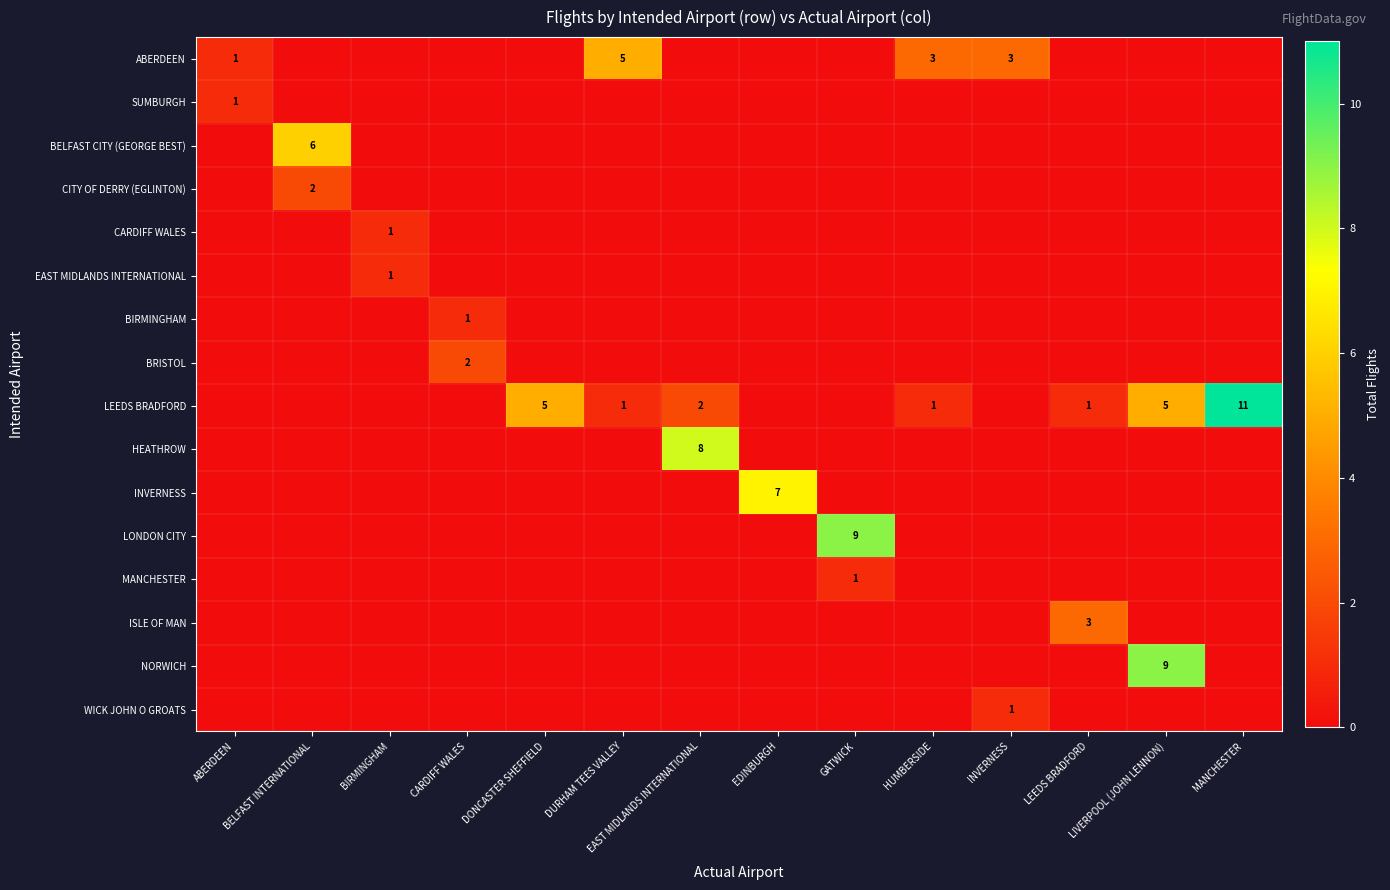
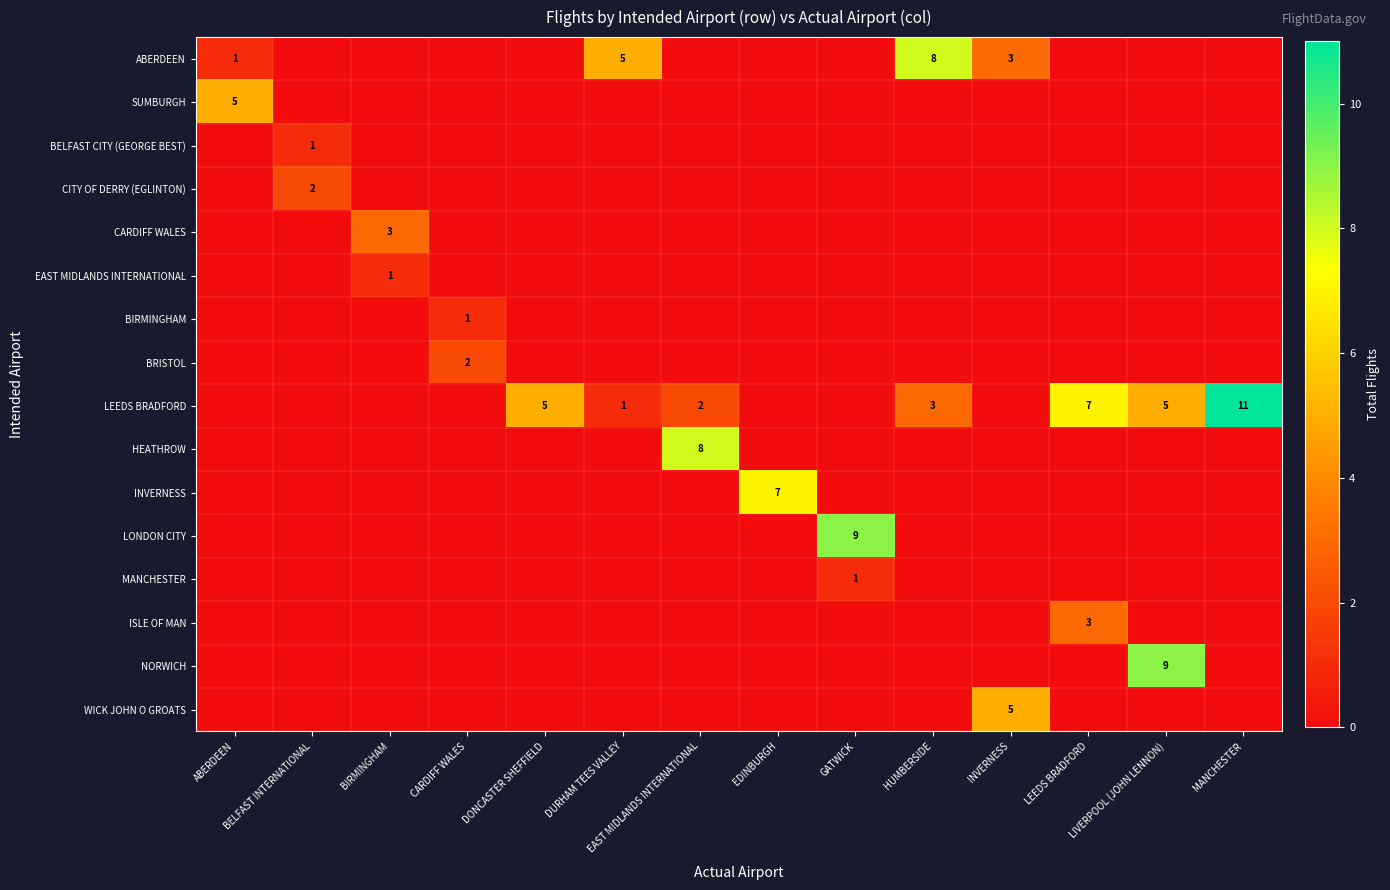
  {
    "ABERDEEN": {
      "ABERDEEN": 1,
      "DURHAM TEES VALLEY": 5,
-     "HUMBERSIDE": 3,
+     "HUMBERSIDE": 8,
      "INVERNESS": 3
    },
    "SUMBURGH": {
-     "ABERDEEN": 1
+     "ABERDEEN": 5
    },
    "BELFAST CITY (GEORGE BEST)": {
-     "BELFAST INTERNATIONAL": 6
+     "BELFAST INTERNATIONAL": 1
    },
    "CITY OF DERRY (EGLINTON)": {
      "BELFAST INTERNATIONAL": 2
    },
    "CARDIFF WALES": {
-     "BIRMINGHAM": 1
+     "BIRMINGHAM": 3
    },
    "EAST MIDLANDS INTERNATIONAL": {
      "BIRMINGHAM": 1
    },
    "BIRMINGHAM": {
      "CARDIFF WALES": 1
    },
    "BRISTOL": {
      "CARDIFF WALES": 2
    },
    "LEEDS BRADFORD": {
      "DONCASTER SHEFFIELD": 5,
      "DURHAM TEES VALLEY": 1,
      "EAST MIDLANDS INTERNATIONAL": 2,
-     "HUMBERSIDE": 1,
-     "LEEDS BRADFORD": 1,
+     "HUMBERSIDE": 3,
+     "LEEDS BRADFORD": 7,
      "LIVERPOOL (JOHN LENNON)": 5,
      "MANCHESTER": 11
    },
    "HEATHROW": {
      "EAST MIDLANDS INTERNATIONAL": 8
    },
    "INVERNESS": {
      "EDINBURGH": 7
    },
    "LONDON CITY": {
      "GATWICK": 9
    },
    "MANCHESTER": {
      "GATWICK": 1
    },
    "ISLE OF MAN": {
      "LEEDS BRADFORD": 3
    },
    "NORWICH": {
      "LIVERPOOL (JOHN LENNON)": 9
    },
    "WICK JOHN O GROATS": {
-     "INVERNESS": 1
+     "INVERNESS": 5
    }
  }
